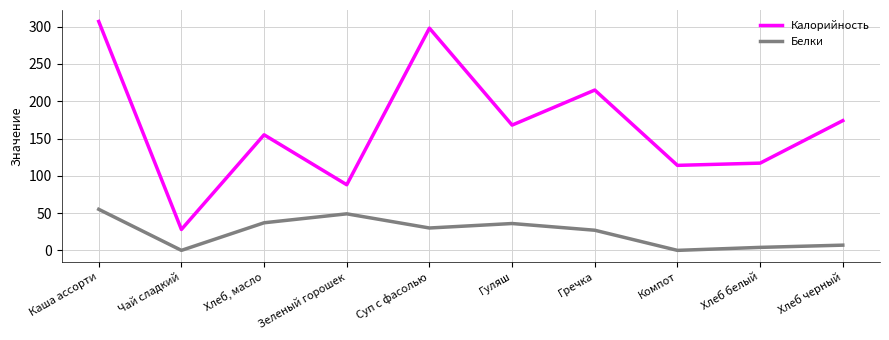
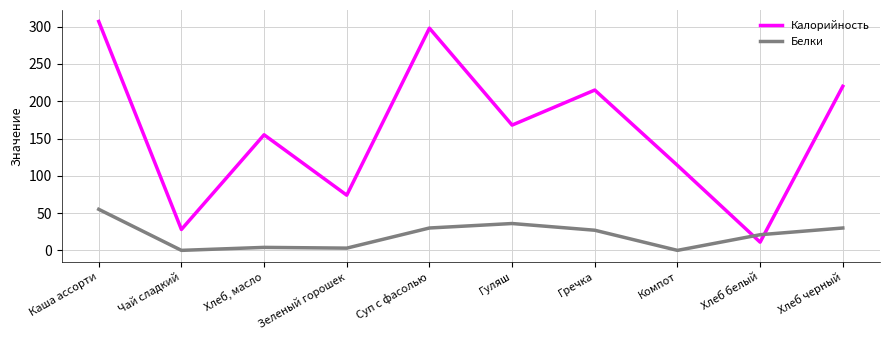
  {
    "Калорийность": {
      "Каша ассорти": 310,
      "Чай сладкий": 30,
      "Хлеб, масло": 160,
-     "Зеленый горошек": 90,
+     "Зеленый горошек": 70,
      "Суп с фасолью": 300,
      "Гуляш": 170,
      "Гречка": 220,
      "Компот": 110,
-     "Хлеб белый": 120,
-     "Хлеб черный": 170
+     "Хлеб белый": 10,
+     "Хлеб черный": 220
    },
    "Белки": {
      "Каша ассорти": 60,
      "Чай сладкий": 0,
-     "Хлеб, масло": 40,
-     "Зеленый горошек": 50,
+     "Хлеб, масло": 0,
+     "Зеленый горошек": 0,
      "Суп с фасолью": 30,
      "Гуляш": 40,
      "Гречка": 30,
      "Компот": 0,
-     "Хлеб белый": 0,
-     "Хлеб черный": 10
+     "Хлеб белый": 20,
+     "Хлеб черный": 30
    }
  }
